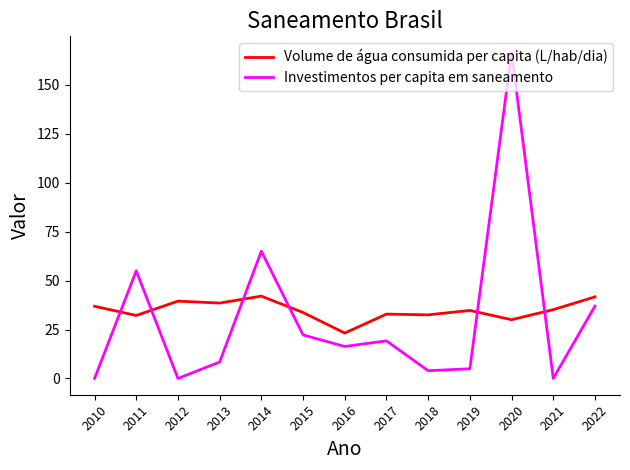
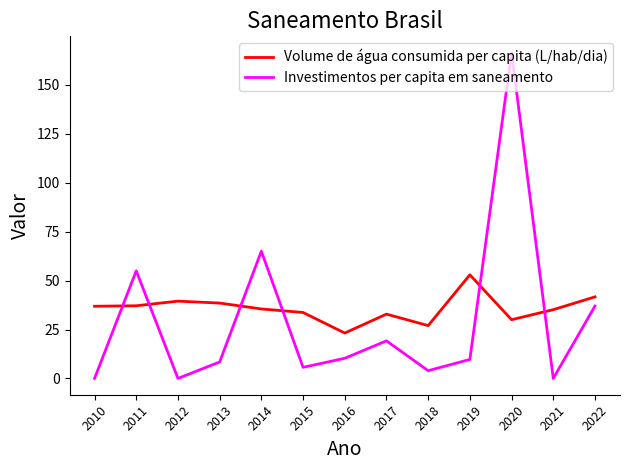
  {
    "Volume de água consumida per capita (L/hab/dia)": {
      "2010": 37,
-     "2011": 32,
+     "2011": 37,
      "2012": 40,
      "2013": 39,
-     "2014": 42,
+     "2014": 36,
      "2015": 34,
      "2016": 23,
      "2017": 33,
-     "2018": 33,
-     "2019": 35,
+     "2018": 27,
+     "2019": 53,
      "2020": 30,
      "2021": 35,
      "2022": 42
    },
    "Investimentos per capita em saneamento": {
      "2010": 0,
      "2011": 55,
      "2012": 0,
      "2013": 8,
      "2014": 65,
-     "2015": 22,
-     "2016": 16,
+     "2015": 6,
+     "2016": 10,
      "2017": 19,
      "2018": 4,
-     "2019": 5,
+     "2019": 10,
      "2021": 0,
      "2022": 37
    }
  }
